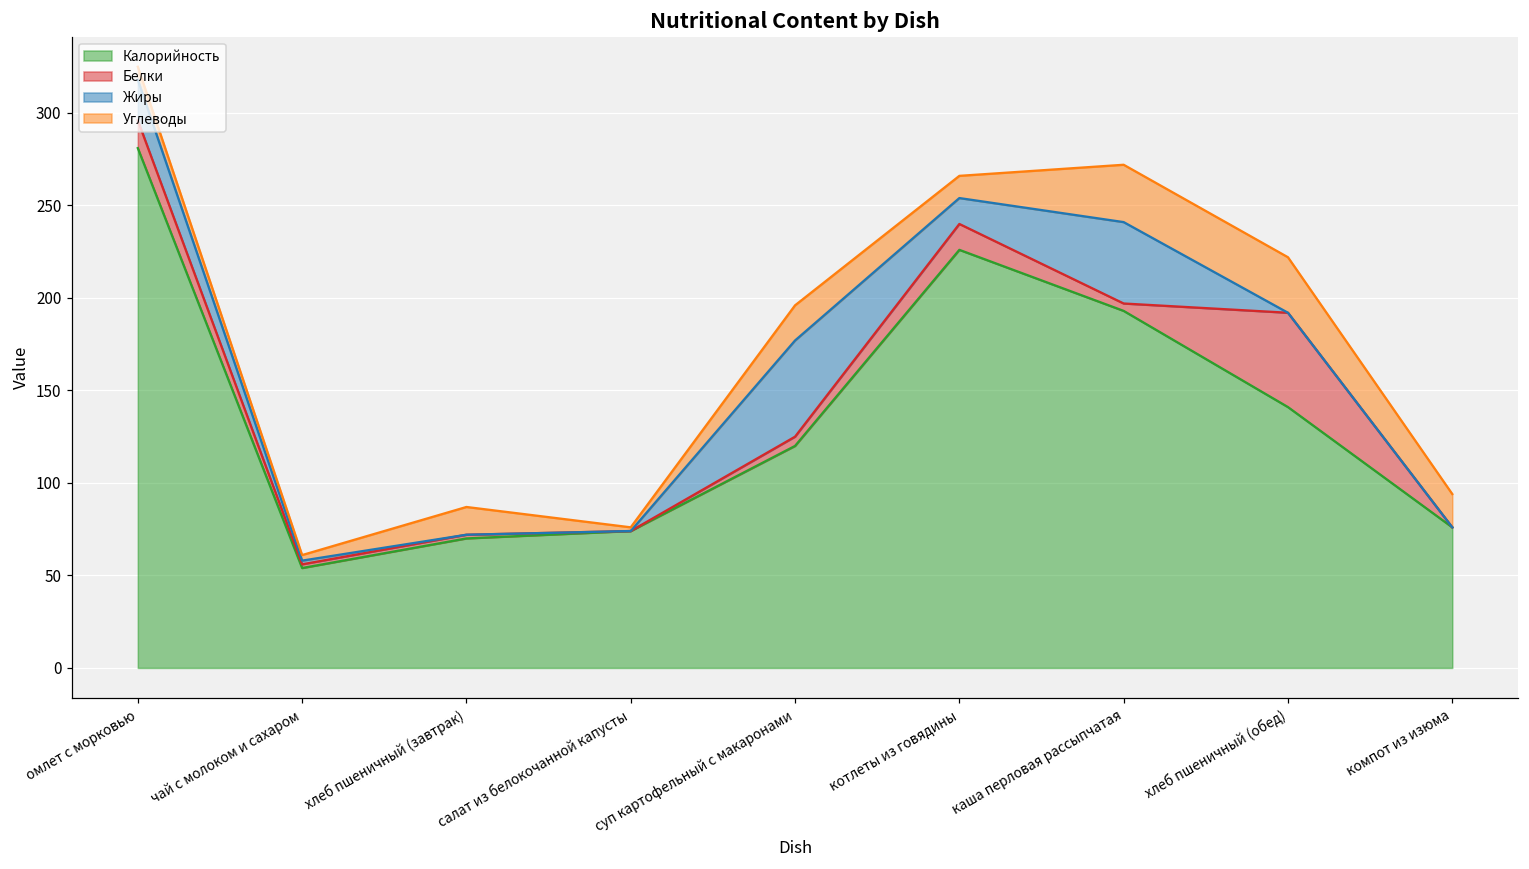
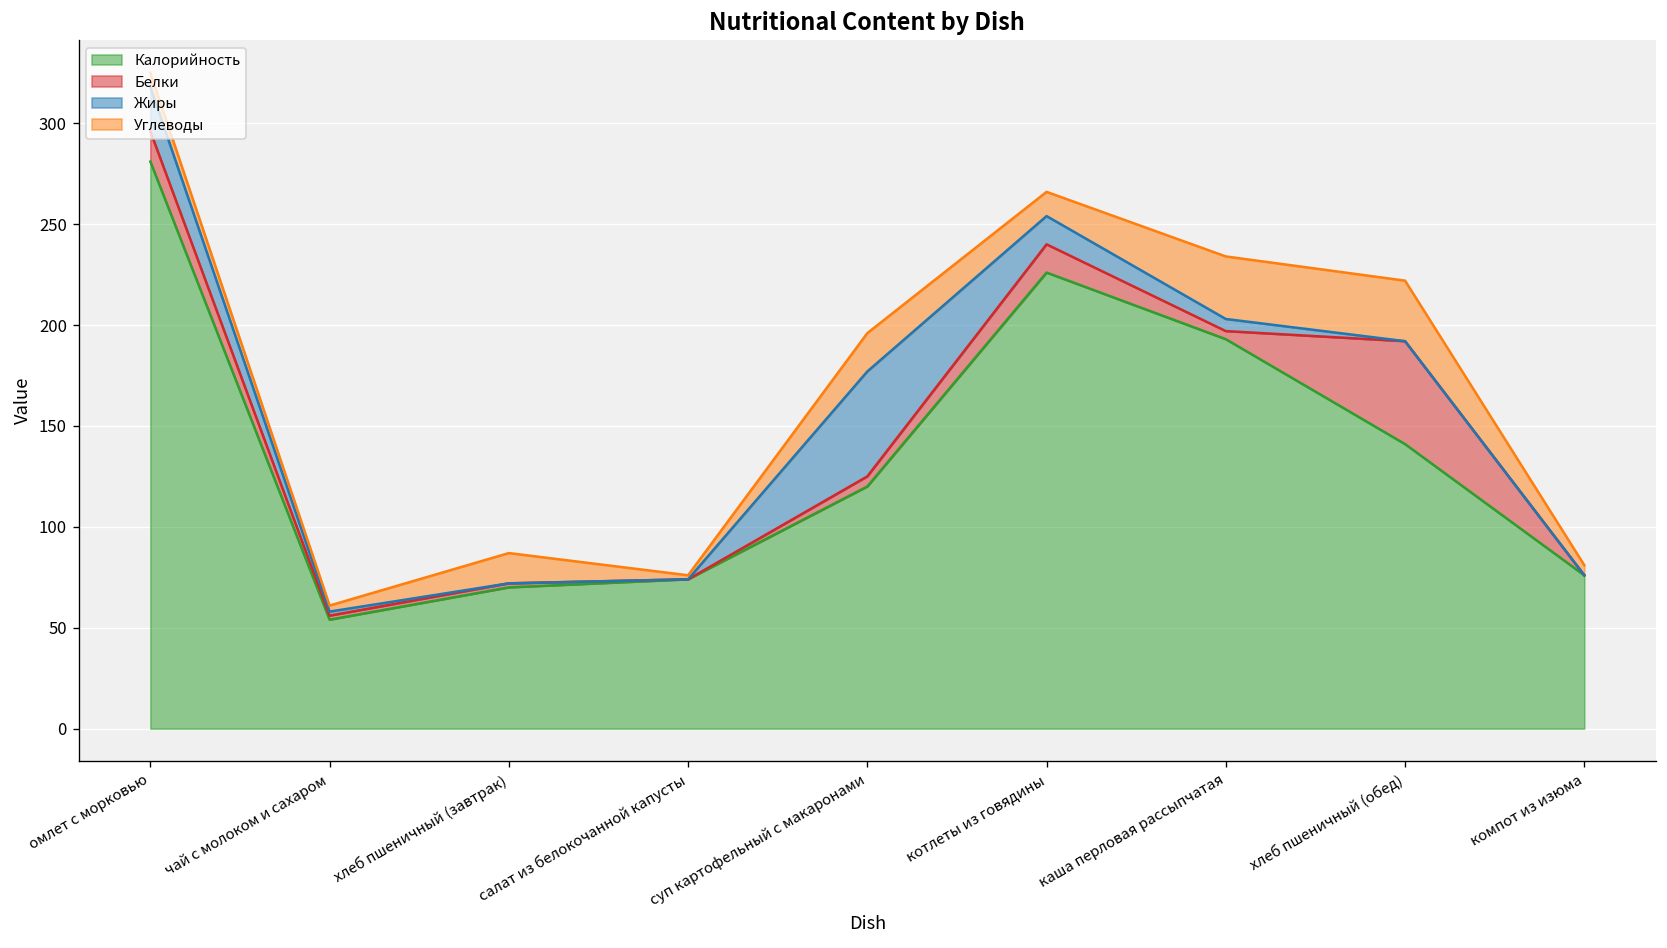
  {
    "Калорийность": {
      "омлет с морковью": 281,
      "чай с молоком и сахаром": 54,
      "хлеб пшеничный (завтрак)": 70,
      "суп картофельный с макаронами": 120,
      "котлеты из говядины": 226,
      "каша перловая рассыпчатая": 193,
      "хлеб пшеничный (обед)": 141
    },
    "Белки": {
      "чай с молоком и сахаром": 2,
      "суп картофельный с макаронами": 5,
      "котлеты из говядины": 14,
      "каша перловая рассыпчатая": 4
    },
    "Жиры": {
      "чай с молоком и сахаром": 2,
      "суп картофельный с макаронами": 52,
      "котлеты из говядины": 14,
-     "каша перловая рассыпчатая": 44
+     "каша перловая рассыпчатая": 6
    },
    "Углеводы": {
      "чай с молоком и сахаром": 3,
      "хлеб пшеничный (завтрак)": 15,
      "салат из белокочанной капусты": 2,
      "суп картофельный с макаронами": 19,
      "котлеты из говядины": 12,
      "каша перловая рассыпчатая": 31,
      "хлеб пшеничный (обед)": 30,
-     "компот из изюма": 18
+     "компот из изюма": 5
    }
  }
